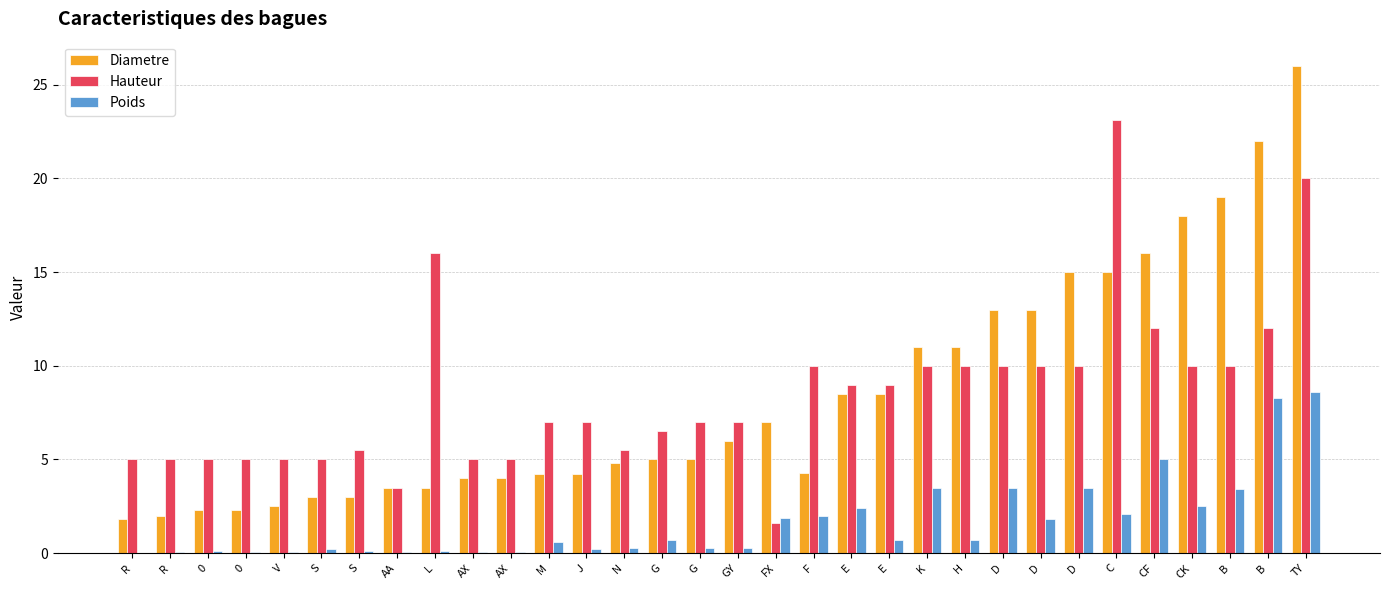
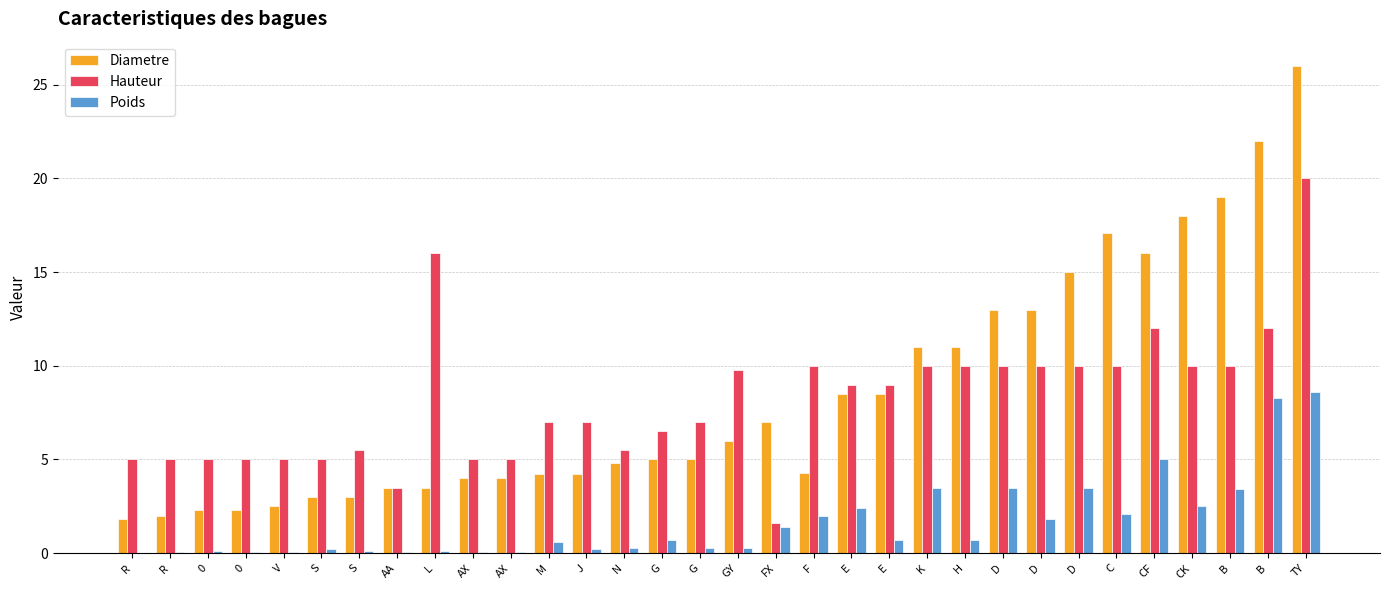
  {
    "Diametre": {
      "V": 2.5,
      "AA": 3.5,
      "L": 3.5,
      "M": 4.2,
      "J": 4.2,
      "N": 4.8,
      "GY": 6.0,
      "FX": 7.0,
      "F": 4.3,
      "K": 11.0,
      "H": 11.0,
-     "C": 15.0,
+     "C": 17.1,
      "CF": 16.0,
      "CK": 18.0,
      "TY": 26.0
    },
    "Hauteur": {
      "V": 5.0,
      "AA": 3.5,
      "L": 16.0,
      "M": 7.0,
      "J": 7.0,
      "N": 5.5,
-     "GY": 7.0,
+     "GY": 9.8,
      "FX": 1.6,
      "F": 10.0,
      "K": 10.0,
      "H": 10.0,
-     "C": 23.1,
+     "C": 10.0,
      "CF": 12.0,
      "CK": 10.0,
      "TY": 20.0
    },
    "Poids": {
      "M": 0.6,
      "J": 0.2,
      "N": 0.3,
      "GY": 0.3,
-     "FX": 1.9,
+     "FX": 1.4,
      "F": 2.0,
      "K": 3.5,
      "H": 0.7,
      "C": 2.1,
      "CF": 5.0,
      "CK": 2.5,
      "TY": 8.6
    }
  }
